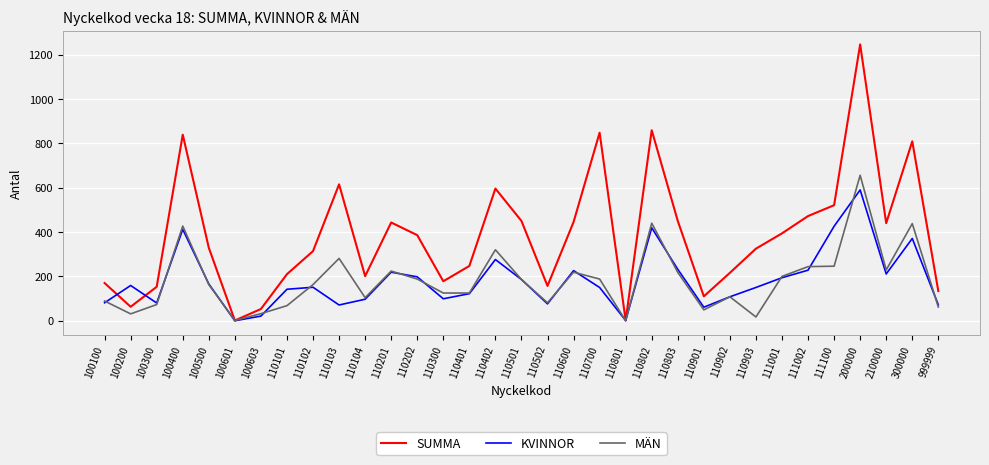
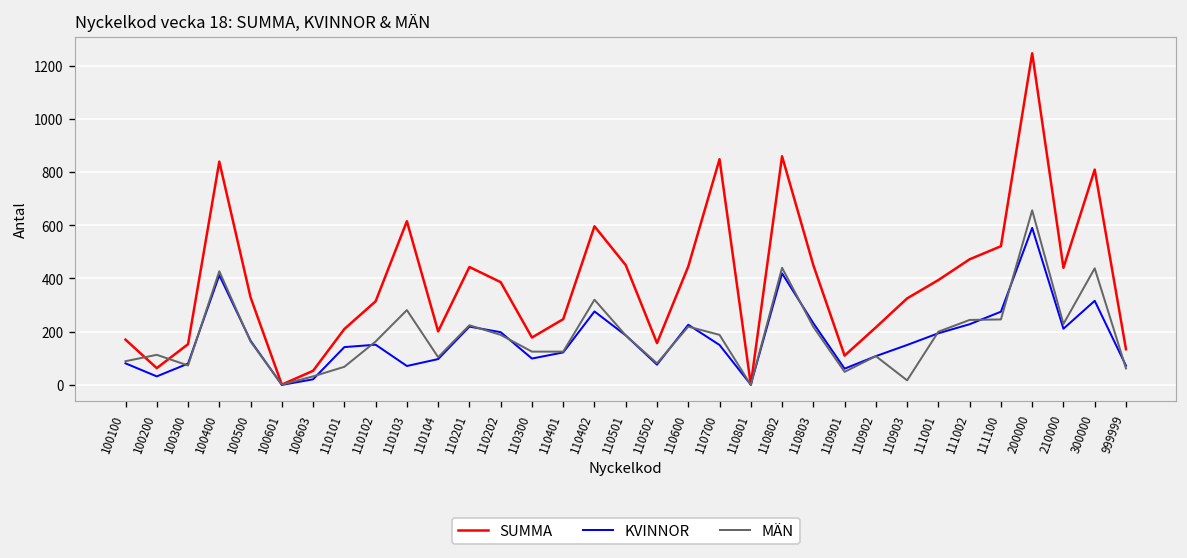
  {
    "SUMMA": {
      "100100": 170,
      "100200": 60,
      "100300": 150,
      "100400": 840,
      "100500": 330,
      "100603": 50,
      "110101": 210,
      "110102": 310,
      "110103": 620,
      "110104": 200,
      "110201": 440,
      "110202": 390,
      "110300": 180,
      "110401": 250,
      "110402": 600,
      "110501": 450,
      "110502": 160,
      "110600": 450,
      "110700": 850,
      "110802": 860,
      "110803": 450,
      "110901": 110,
      "110902": 220,
      "110903": 330,
      "111001": 390,
      "111002": 470,
      "111100": 520,
      "200000": 1250,
      "210000": 440,
      "300000": 810,
      "999999": 130
    },
    "KVINNOR": {
-     "100200": 160,
+     "100200": 30,
      "100400": 410,
      "110101": 140,
      "110102": 150,
      "110103": 70,
      "110300": 100,
      "110402": 280,
      "110700": 150,
      "110802": 420,
      "110803": 230,
      "110901": 60,
      "110903": 150,
      "111002": 230,
-     "111100": 430,
+     "111100": 280,
      "200000": 590,
      "210000": 210,
-     "300000": 370
+     "300000": 320
    },
    "MÄN": {
-     "100200": 30,
+     "100200": 110,
      "100400": 430,
      "110101": 70,
      "110102": 160,
      "110103": 280,
      "110300": 130,
      "110402": 320,
      "110700": 190,
      "110802": 440,
      "110803": 220,
      "110901": 50,
      "110903": 20,
      "111002": 240,
      "111100": 250,
      "200000": 660,
      "210000": 230,
      "300000": 440
    }
  }
